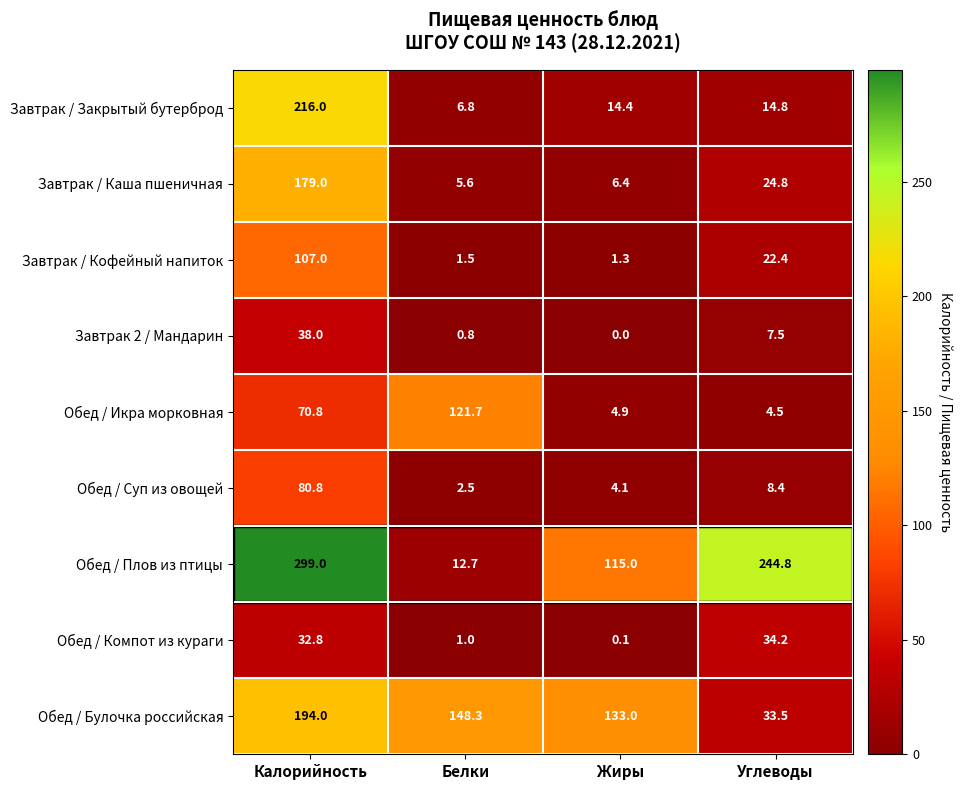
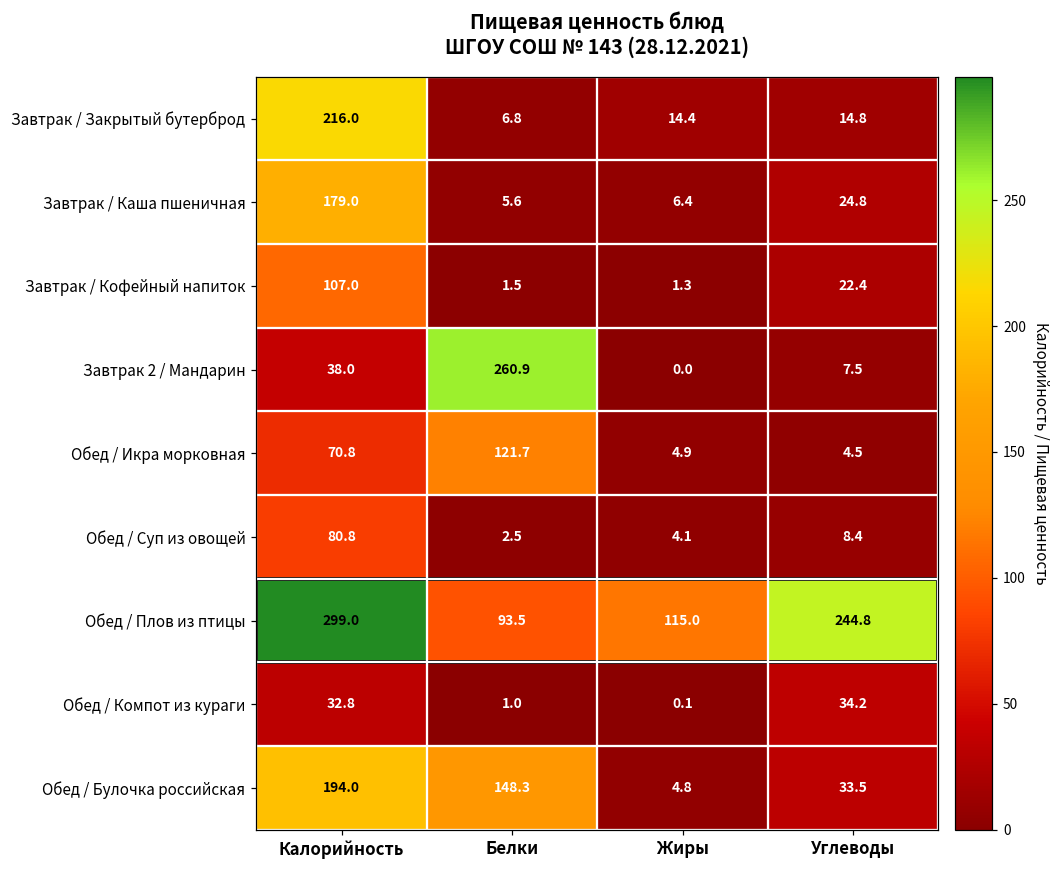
  {
    "Завтрак / Закрытый бутерброд": {
      "Калорийность": 216.0,
      "Белки": 6.8,
      "Жиры": 14.4,
      "Углеводы": 14.8
    },
    "Завтрак / Каша пшеничная": {
      "Калорийность": 179.0,
      "Белки": 5.6,
      "Жиры": 6.4,
      "Углеводы": 24.8
    },
    "Завтрак / Кофейный напиток": {
      "Калорийность": 107.0,
      "Белки": 1.5,
      "Жиры": 1.3,
      "Углеводы": 22.4
    },
    "Завтрак 2 / Мандарин": {
      "Калорийность": 38.0,
-     "Белки": 0.8,
+     "Белки": 260.9,
      "Жиры": 0.0,
      "Углеводы": 7.5
    },
    "Обед / Икра морковная": {
      "Калорийность": 70.8,
      "Белки": 121.7,
      "Жиры": 4.9,
      "Углеводы": 4.5
    },
    "Обед / Суп из овощей": {
      "Калорийность": 80.8,
      "Белки": 2.5,
      "Жиры": 4.1,
      "Углеводы": 8.4
    },
    "Обед / Плов из птицы": {
      "Калорийность": 299.0,
-     "Белки": 12.7,
+     "Белки": 93.5,
      "Жиры": 115.0,
      "Углеводы": 244.8
    },
    "Обед / Компот из кураги": {
      "Калорийность": 32.8,
      "Белки": 1.0,
      "Жиры": 0.1,
      "Углеводы": 34.2
    },
    "Обед / Булочка российская": {
      "Калорийность": 194.0,
      "Белки": 148.3,
-     "Жиры": 133.0,
+     "Жиры": 4.8,
      "Углеводы": 33.5
    }
  }
